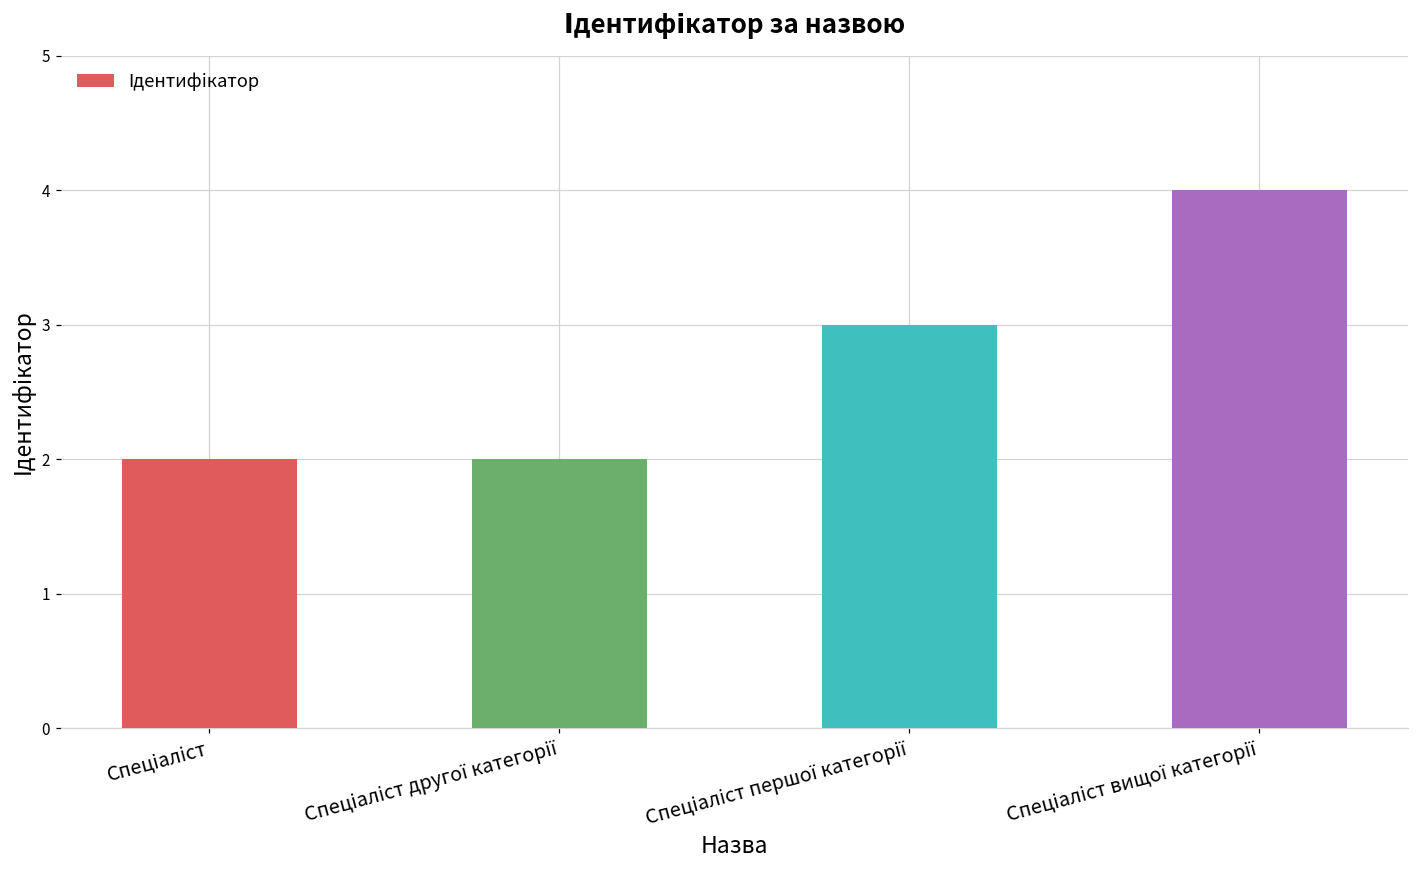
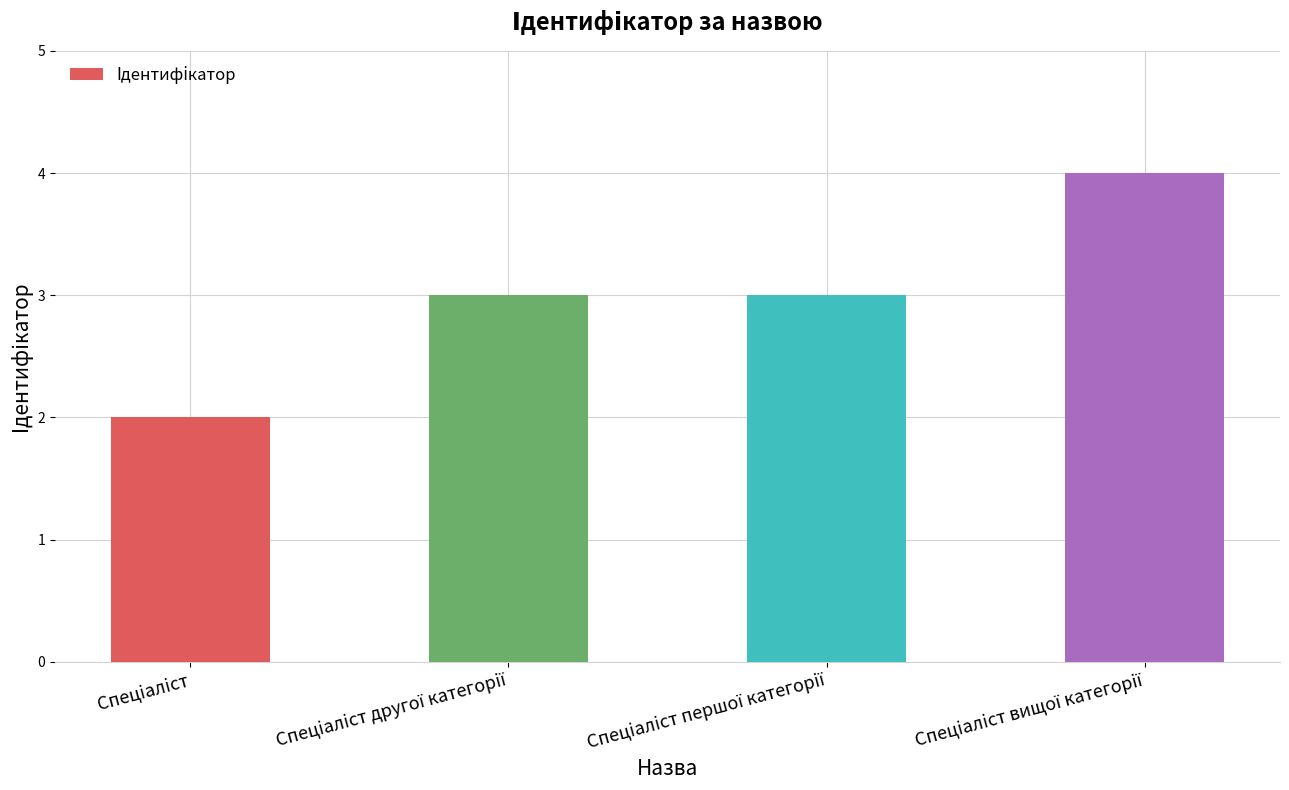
  {
    "Спеціаліст": 2,
-   "Спеціаліст другої категорії": 2,
+   "Спеціаліст другої категорії": 3,
    "Спеціаліст першої категорії": 3,
    "Спеціаліст вищої категорії": 4
  }
